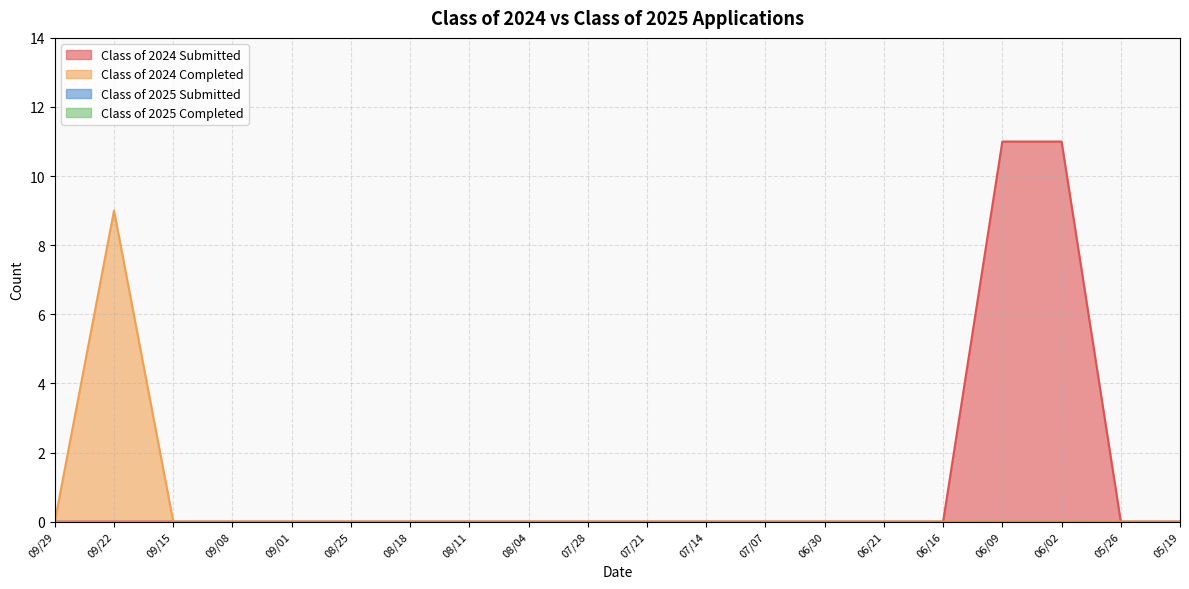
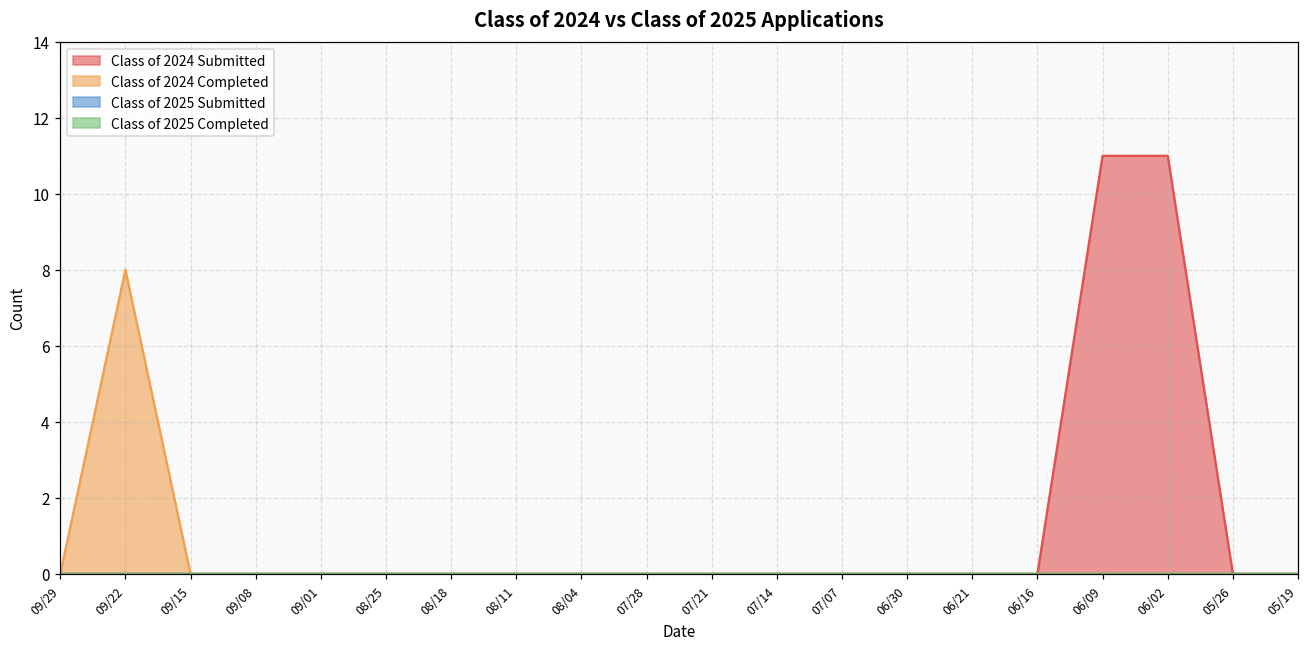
  {
    "Class of 2024 Submitted": {
      "06/09": 11,
      "06/02": 11
    },
    "Class of 2024 Completed": {
-     "09/22": 9
+     "09/22": 8
    }
  }
